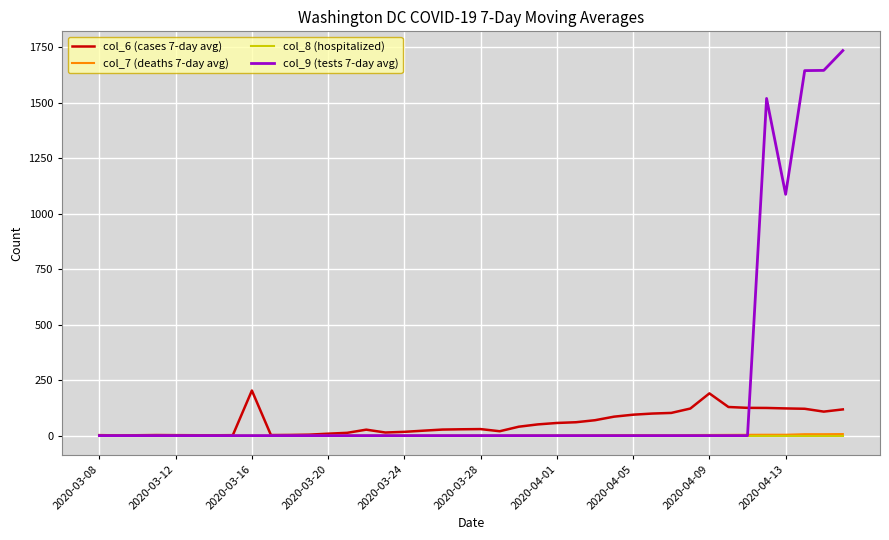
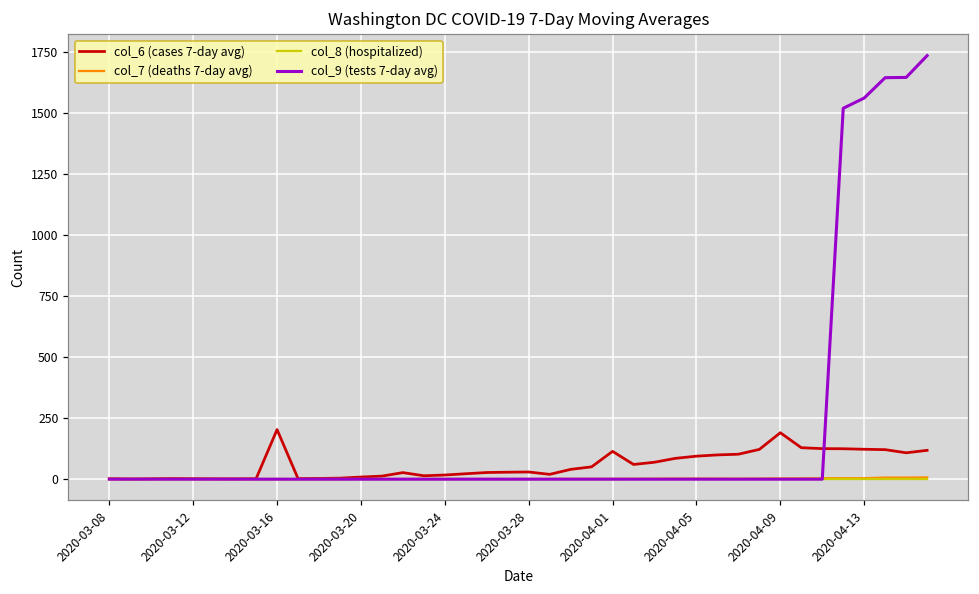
  {
    "col_6 (cases 7-day avg)": {
      "2020-03-16": 200,
      "2020-03-24": 20,
      "2020-03-28": 30,
-     "2020-04-01": 60,
+     "2020-04-01": 110,
      "2020-04-05": 90,
      "2020-04-09": 190,
      "2020-04-13": 120
    },
    "col_9 (tests 7-day avg)": {
-     "2020-04-13": 1090
+     "2020-04-13": 1560
    }
  }
